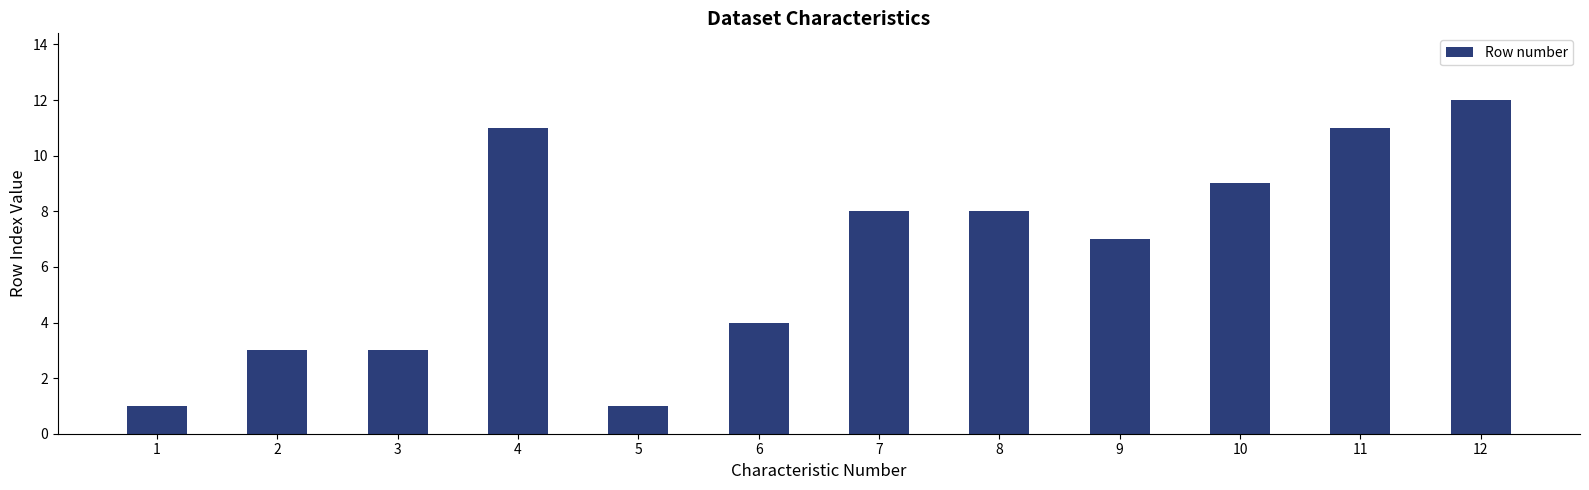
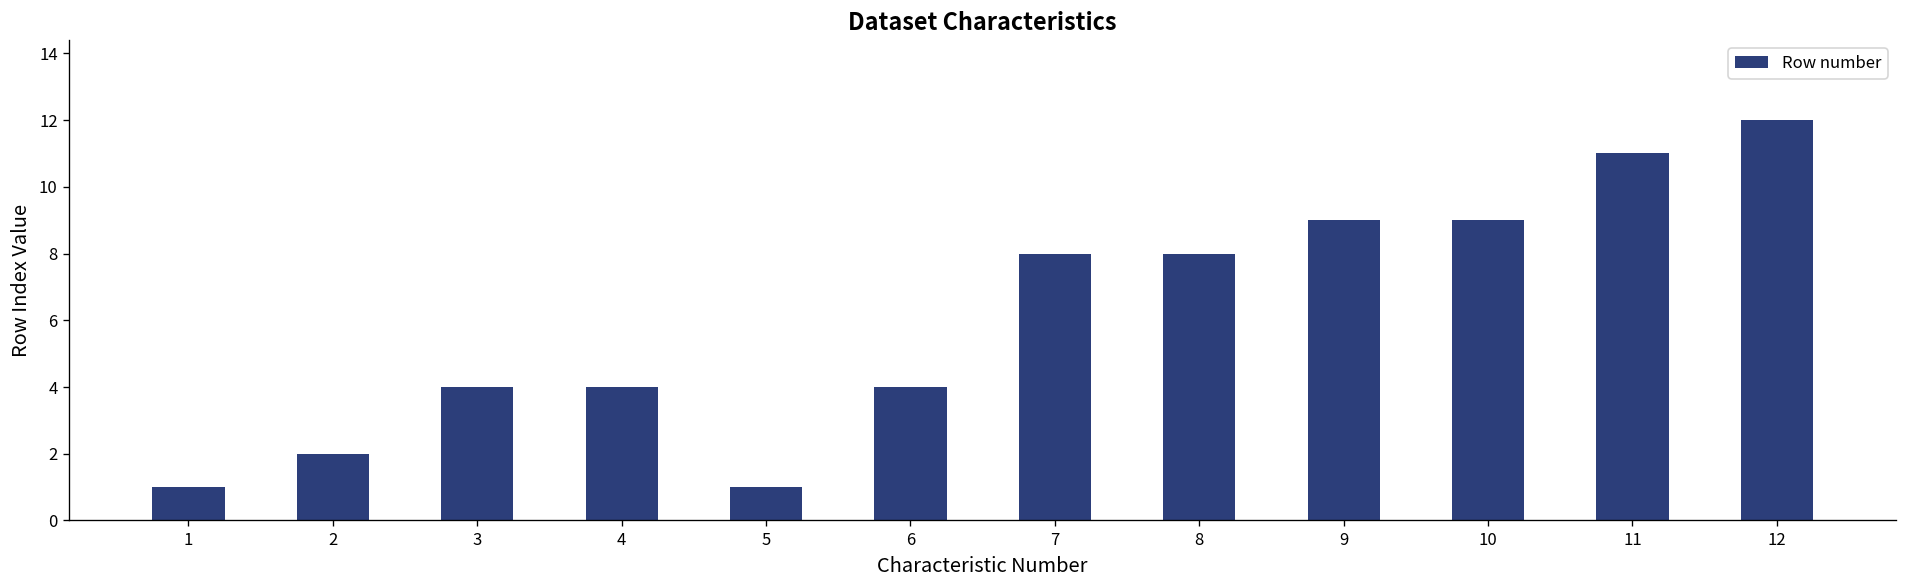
  {
    "1": 1,
-   "2": 3,
-   "3": 3,
-   "4": 11,
+   "2": 2,
+   "3": 4,
+   "4": 4,
    "5": 1,
    "6": 4,
    "7": 8,
    "8": 8,
-   "9": 7,
+   "9": 9,
    "10": 9,
    "11": 11,
    "12": 12
  }
